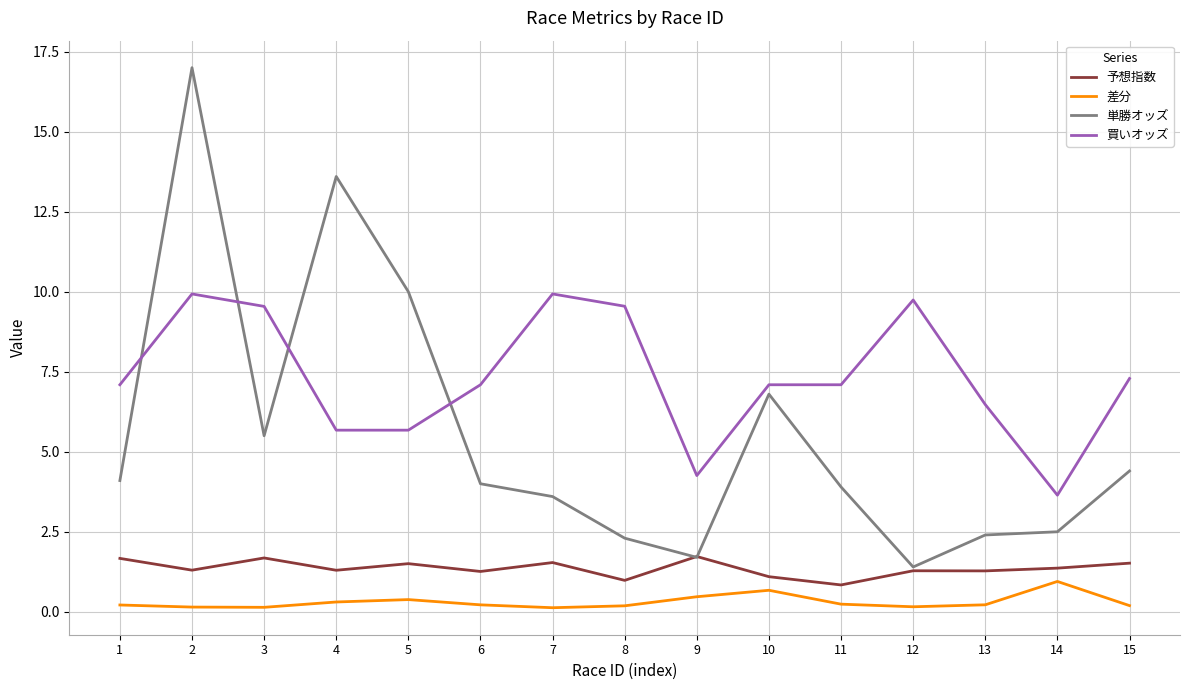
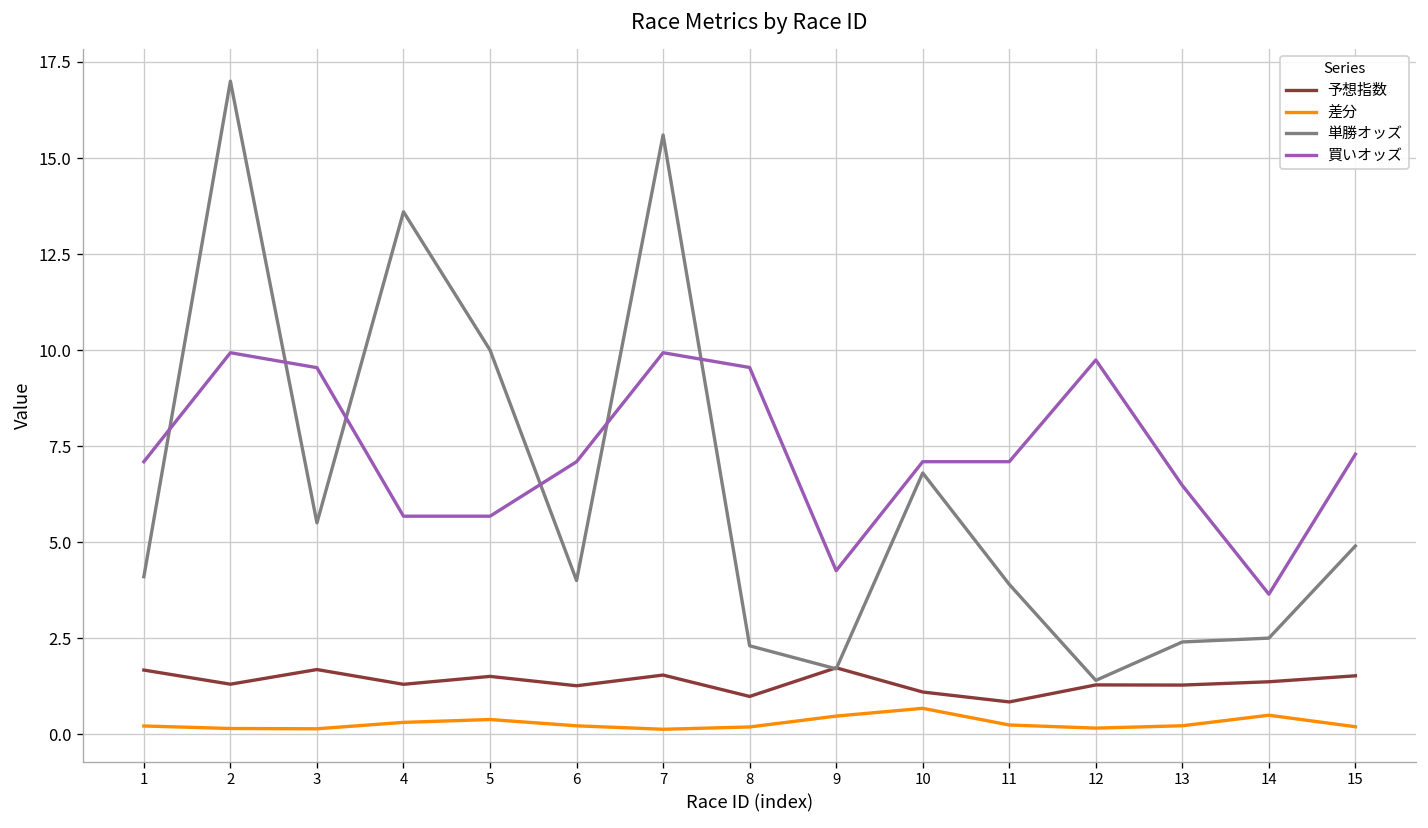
  {
    "予想指数": {
      "1": 1.7,
      "2": 1.3,
      "3": 1.7,
      "4": 1.3,
      "5": 1.5,
      "6": 1.3,
      "7": 1.5,
      "8": 1.0,
      "10": 1.1,
      "11": 0.8,
      "12": 1.3,
      "13": 1.3,
      "14": 1.4,
      "15": 1.5
    },
    "差分": {
      "1": 0.2,
      "2": 0.1,
      "3": 0.1,
      "4": 0.3,
      "5": 0.4,
      "6": 0.2,
      "7": 0.1,
      "8": 0.2,
      "9": 0.5,
      "10": 0.7,
      "11": 0.2,
      "12": 0.2,
      "13": 0.2,
-     "14": 0.9,
+     "14": 0.5,
      "15": 0.2
    },
    "単勝オッズ": {
      "1": 4.1,
      "2": 17.0,
      "3": 5.5,
      "4": 13.6,
      "5": 10.0,
      "6": 4.0,
-     "7": 3.6,
+     "7": 15.6,
      "8": 2.3,
      "10": 6.8,
      "11": 3.9,
      "12": 1.4,
      "13": 2.4,
      "14": 2.5,
-     "15": 4.4
+     "15": 4.9
    },
    "買いオッズ": {
      "1": 7.1,
      "2": 9.9,
      "3": 9.5,
      "4": 5.7,
      "5": 5.7,
      "6": 7.1,
      "7": 9.9,
      "8": 9.5,
      "9": 4.3,
      "10": 7.1,
      "11": 7.1,
      "12": 9.7,
      "13": 6.5,
      "14": 3.6,
      "15": 7.3
    }
  }
